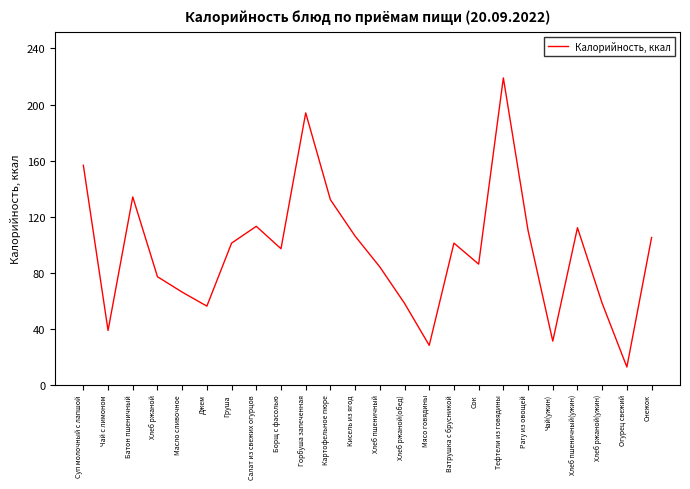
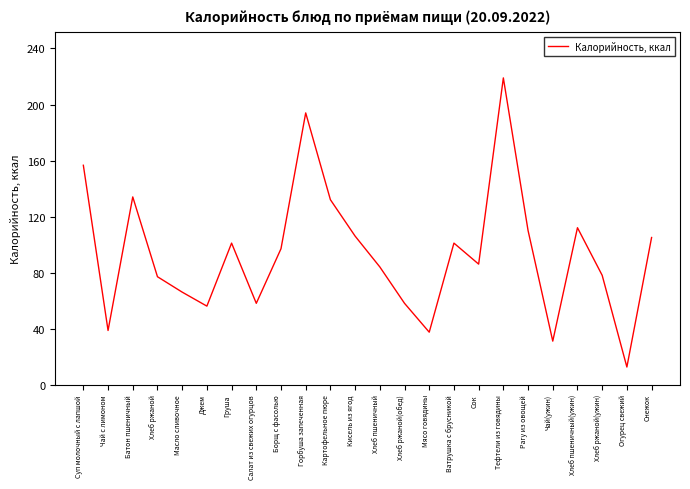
  {
    "Суп молочный с лапшой": 157,
    "Чай с лимоном": 39,
    "Батон пшеничный": 134,
    "Хлеб ржаной": 77,
    "Масло сливочное": 66,
    "Джем": 56,
    "Груша": 101,
-   "Салат из свежих огурцов": 113,
+   "Салат из свежих огурцов": 58,
    "Борщ с фасолью": 97,
    "Горбуша запеченная": 194,
    "Картофельное пюре": 132,
    "Кисель из ягод": 106,
    "Хлеб пшеничный": 84,
    "Хлеб ржаной(обед)": 58,
-   "Мясо говядины": 28,
+   "Мясо говядины": 37,
    "Ватрушка с брусникой": 101,
    "Сок": 86,
    "Тефтели из говядины": 219,
    "Рагу из овощей": 110,
    "Чай(ужин)": 31,
    "Хлеб пшеничный(ужин)": 112,
-   "Хлеб ржаной(ужин)": 58,
+   "Хлеб ржаной(ужин)": 78,
    "Огурец свежий": 13,
    "Снежок": 105
  }
